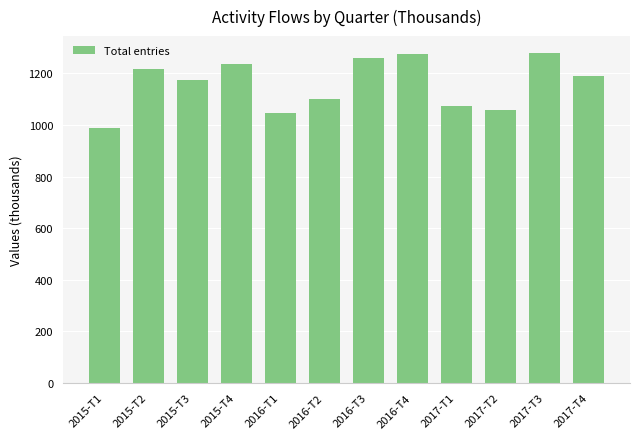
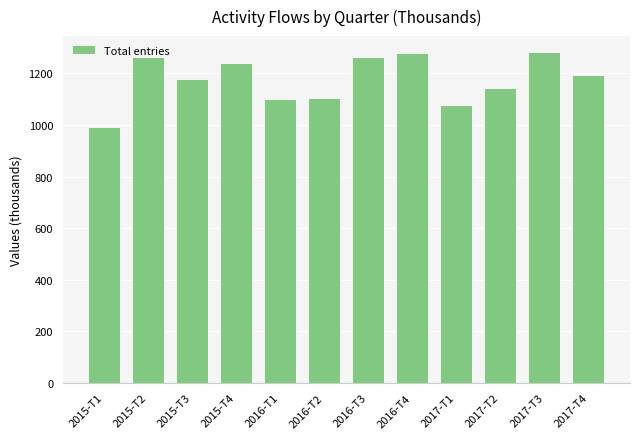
  {
    "2015-T1": 990,
-   "2015-T2": 1220,
+   "2015-T2": 1260,
    "2015-T3": 1170,
    "2015-T4": 1230,
-   "2016-T1": 1050,
+   "2016-T1": 1100,
    "2016-T2": 1100,
    "2016-T3": 1260,
    "2016-T4": 1280,
    "2017-T1": 1070,
-   "2017-T2": 1060,
+   "2017-T2": 1140,
    "2017-T3": 1280,
    "2017-T4": 1190
  }
